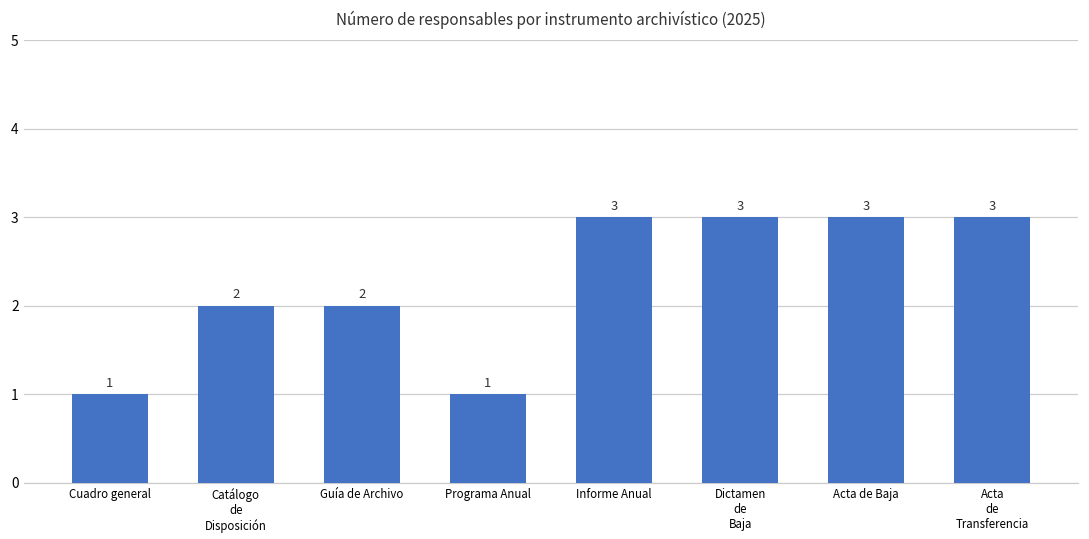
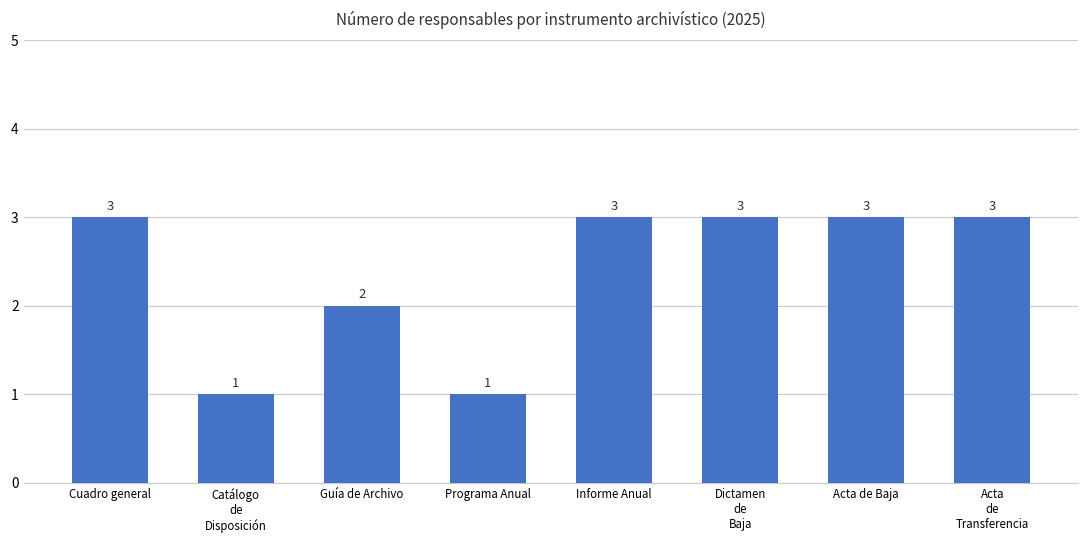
  {
-   "Cuadro general": 1,
-   "Catálogo de Disposición": 2,
+   "Cuadro general": 3,
+   "Catálogo de Disposición": 1,
    "Guía de Archivo": 2,
    "Programa Anual": 1,
    "Informe Anual": 3,
    "Dictamen de Baja": 3,
    "Acta de Baja": 3,
    "Acta de Transferencia": 3
  }
